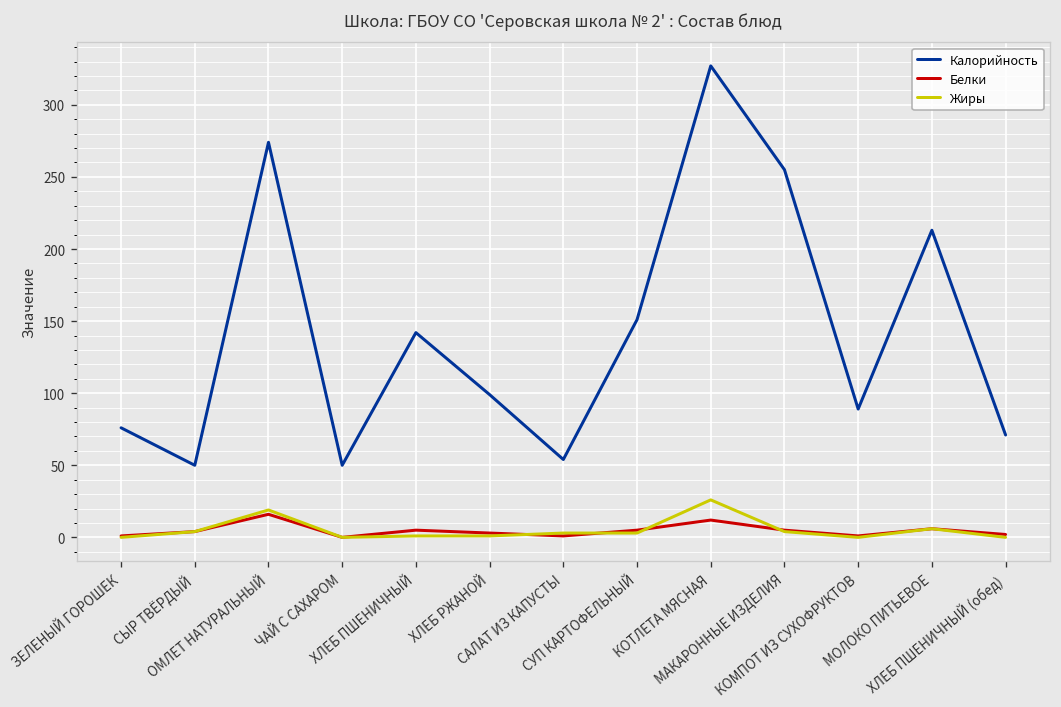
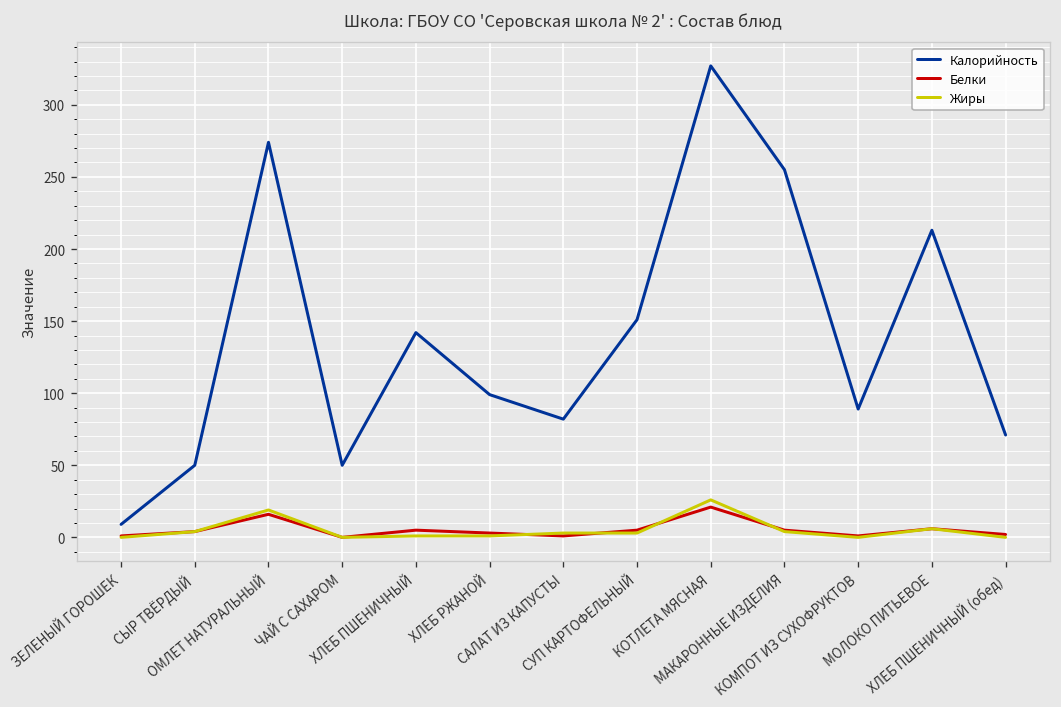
  {
    "Калорийность": {
-     "ЗЕЛЕНЫЙ ГОРОШЕК": 76,
+     "ЗЕЛЕНЫЙ ГОРОШЕК": 9,
      "СЫР ТВЁРДЫЙ": 50,
      "ОМЛЕТ НАТУРАЛЬНЫЙ": 274,
      "ЧАЙ С САХАРОМ": 50,
      "ХЛЕБ ПШЕНИЧНЫЙ": 142,
      "ХЛЕБ РЖАНОЙ": 99,
-     "САЛАТ ИЗ КАПУСТЫ": 54,
+     "САЛАТ ИЗ КАПУСТЫ": 82,
      "СУП КАРТОФЕЛЬНЫЙ": 151,
      "КОТЛЕТА МЯСНАЯ": 327,
      "МАКАРОННЫЕ ИЗДЕЛИЯ": 255,
      "КОМПОТ ИЗ СУХОФРУКТОВ": 89,
      "МОЛОКО ПИТЬЕВОЕ": 213,
      "ХЛЕБ ПШЕНИЧНЫЙ (обед)": 71
    },
    "Белки": {
      "ОМЛЕТ НАТУРАЛЬНЫЙ": 16,
      "ХЛЕБ ПШЕНИЧНЫЙ": 5,
-     "КОТЛЕТА МЯСНАЯ": 12
+     "КОТЛЕТА МЯСНАЯ": 21
    },
    "Жиры": {
      "ОМЛЕТ НАТУРАЛЬНЫЙ": 19,
      "ХЛЕБ ПШЕНИЧНЫЙ": 1,
      "КОТЛЕТА МЯСНАЯ": 26
    }
  }
